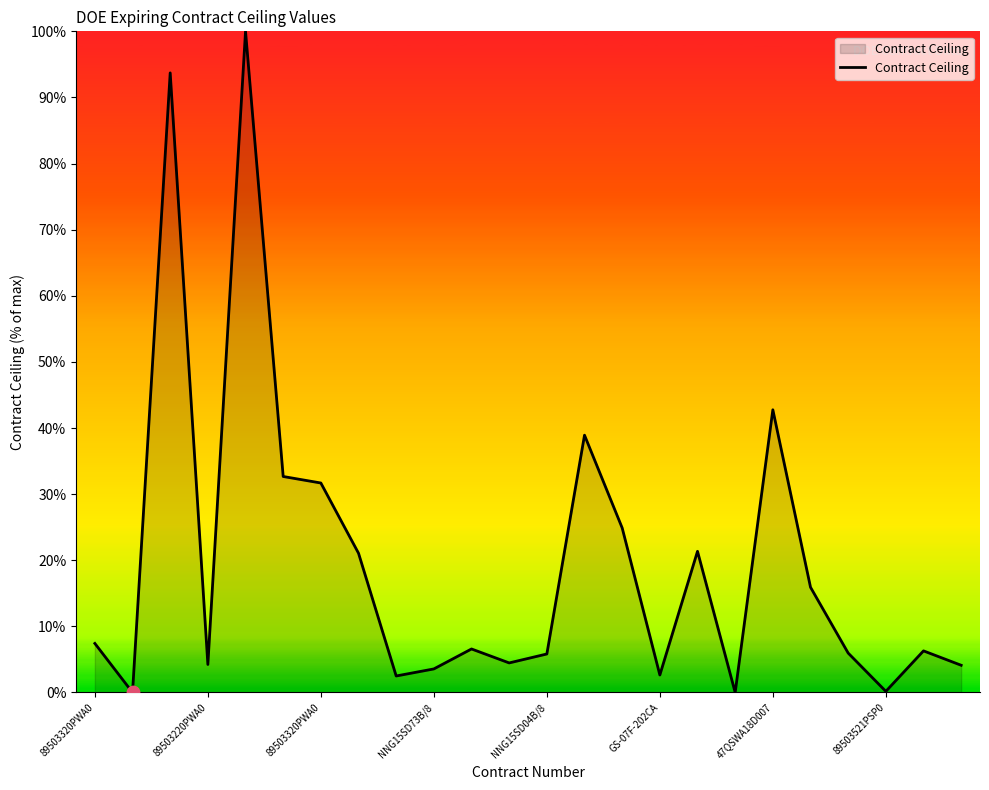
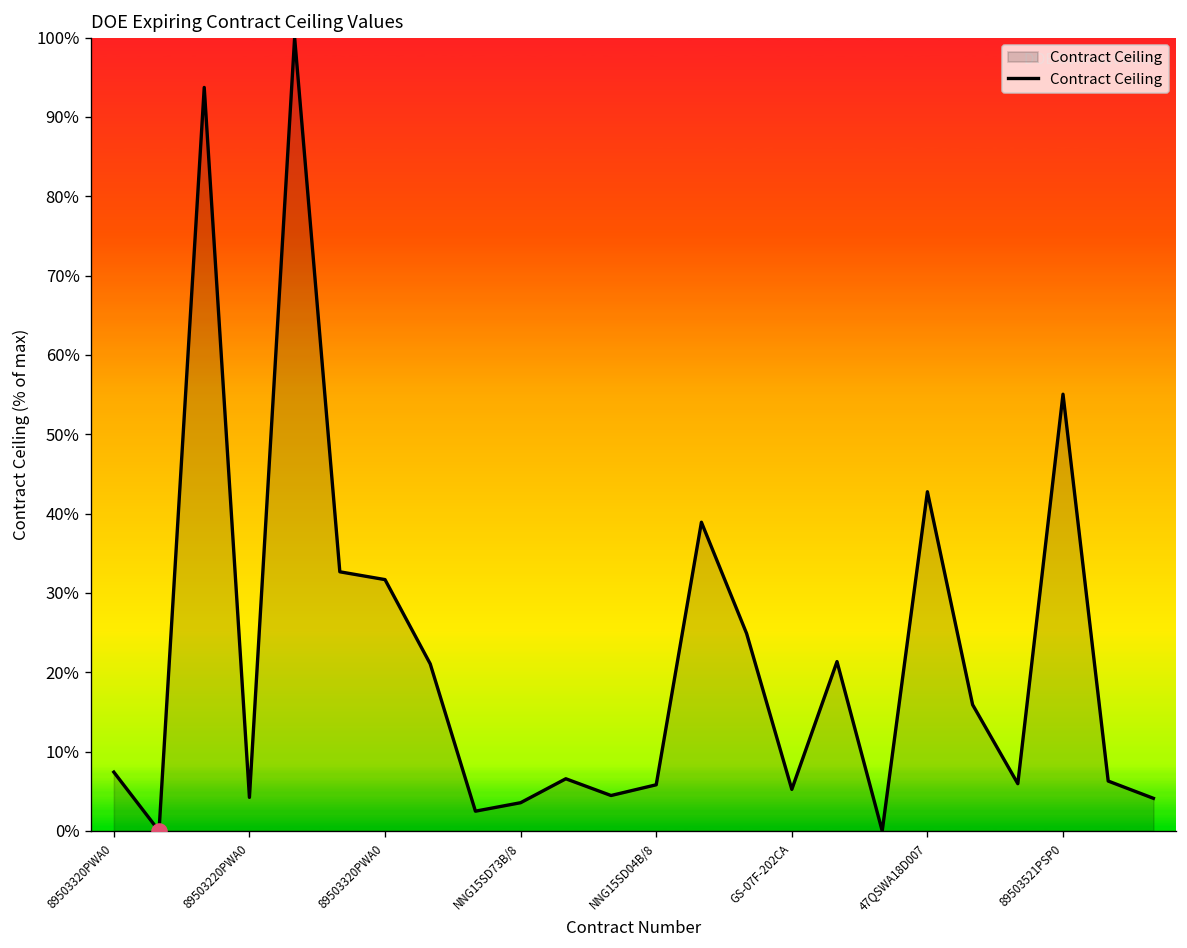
  {
    "Contract Ceiling": {
      "89503220PWA0": "4%",
      "NNG15SD73B/8": "4%",
      "NNG15SD04B/8": "6%",
-     "GS-07F-202CA": "3%",
+     "GS-07F-202CA": "5%",
      "47QSWA18D007": "43%",
-     "89503521PSP0": "0%"
+     "89503521PSP0": "55%"
    }
  }
